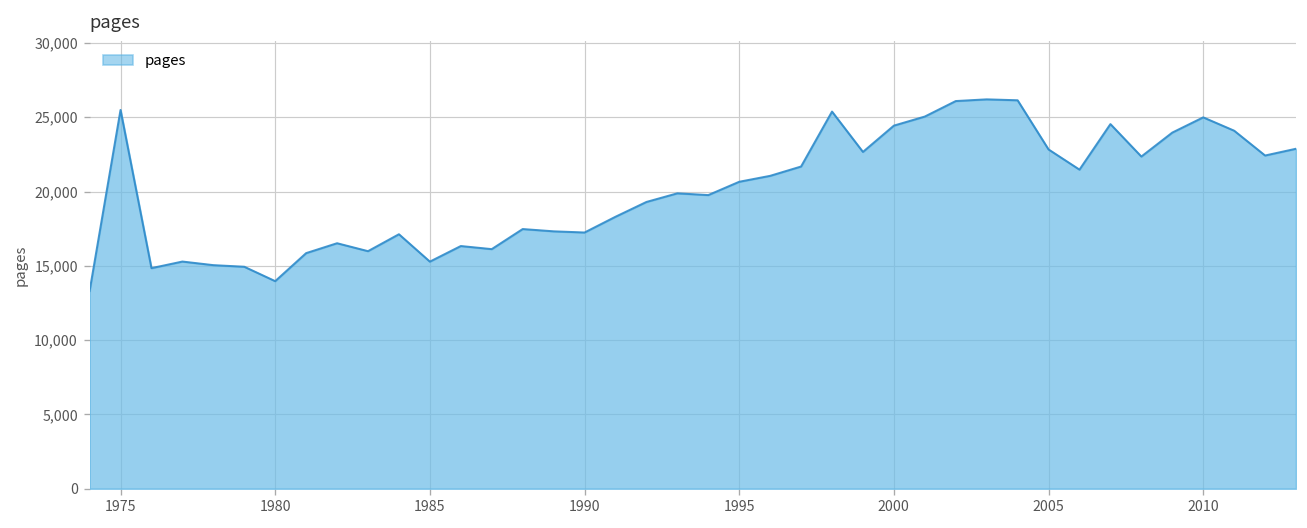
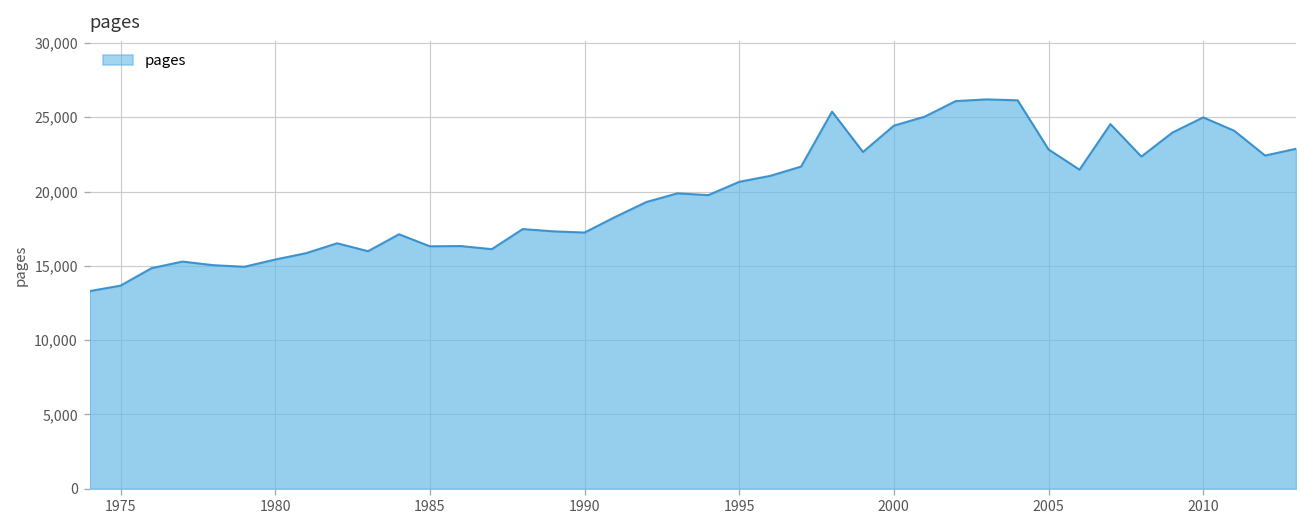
  {
-   "1975": "25,500",
-   "1980": "14,000",
-   "1985": "15,300",
+   "1975": "13,700",
+   "1980": "15,400",
+   "1985": "16,300",
    "1990": "17,200",
    "1995": "20,700",
    "2000": "24,400",
    "2005": "22,800",
    "2010": "25,000"
  }
